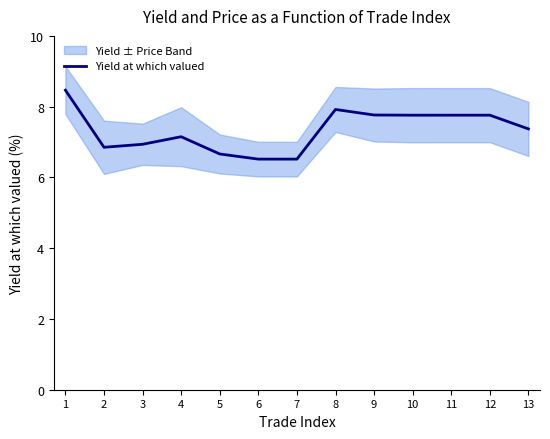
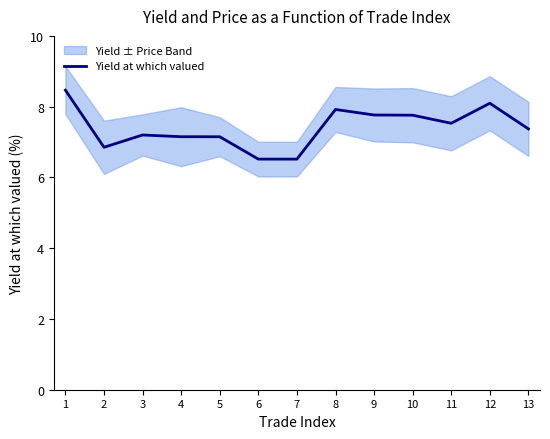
  {
    "Yield at which valued": {
      "1": 8.5,
      "2": 6.9,
-     "3": 6.9,
+     "3": 7.2,
      "4": 7.2,
-     "5": 6.7,
+     "5": 7.1,
      "6": 6.5,
      "7": 6.5,
      "8": 7.9,
      "9": 7.8,
      "10": 7.8,
-     "11": 7.8,
-     "12": 7.8,
+     "11": 7.5,
+     "12": 8.1,
      "13": 7.4
    }
  }
